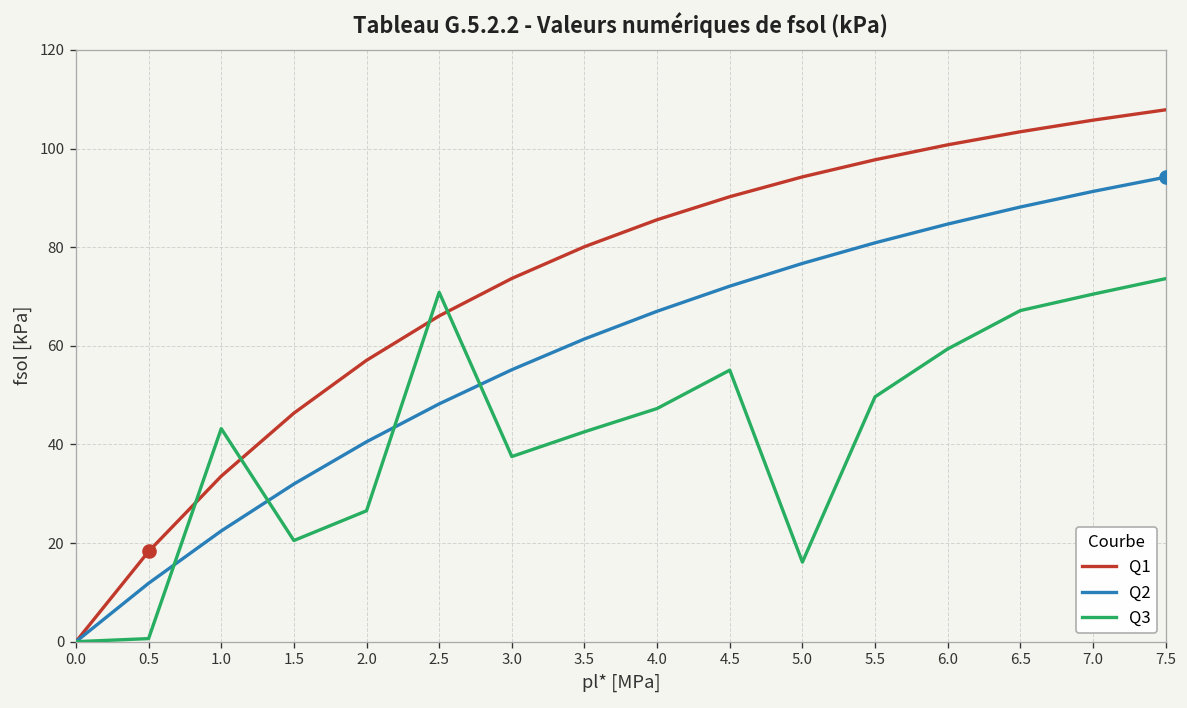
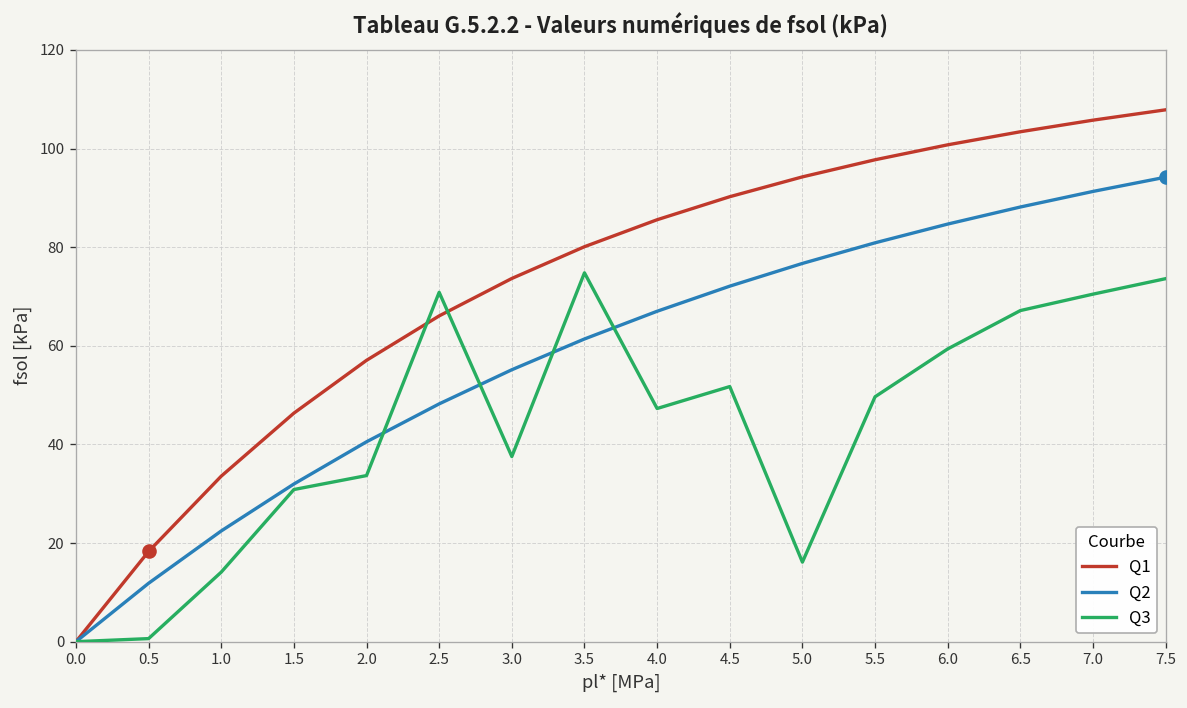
  {
    "Q3": {
      "0.5": 1,
-     "1.0": 43,
-     "1.5": 21,
-     "2.0": 27,
+     "1.0": 14,
+     "1.5": 31,
+     "2.0": 34,
      "2.5": 71,
      "3.0": 38,
-     "3.5": 43,
+     "3.5": 75,
      "4.0": 47,
-     "4.5": 55,
+     "4.5": 52,
      "5.0": 16,
      "5.5": 50,
      "6.0": 59,
      "6.5": 67,
      "7.0": 70,
      "7.5": 74
    }
  }
